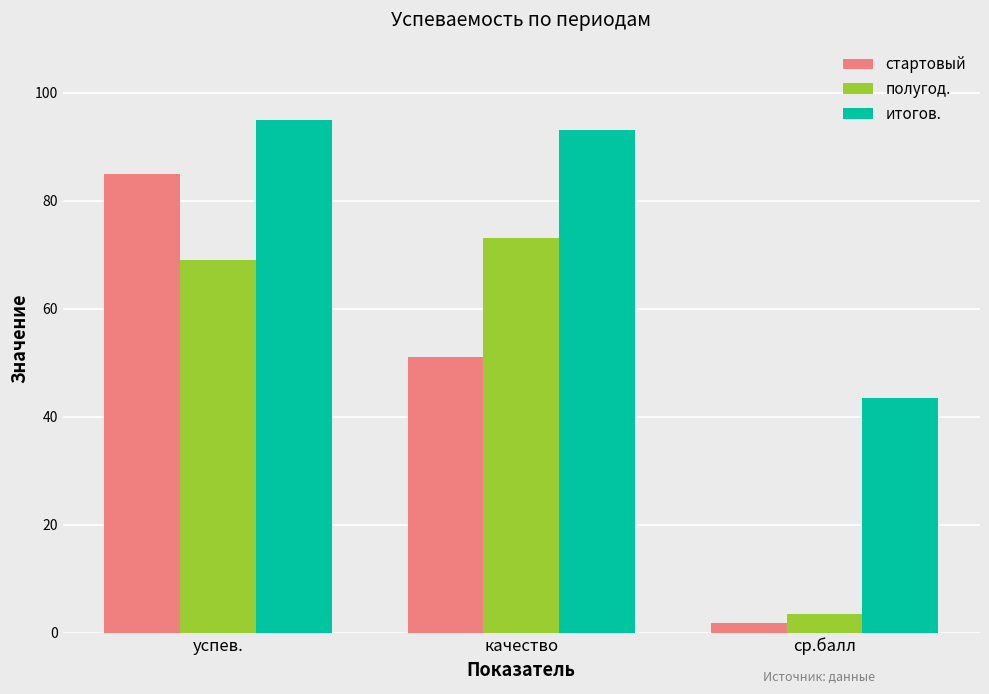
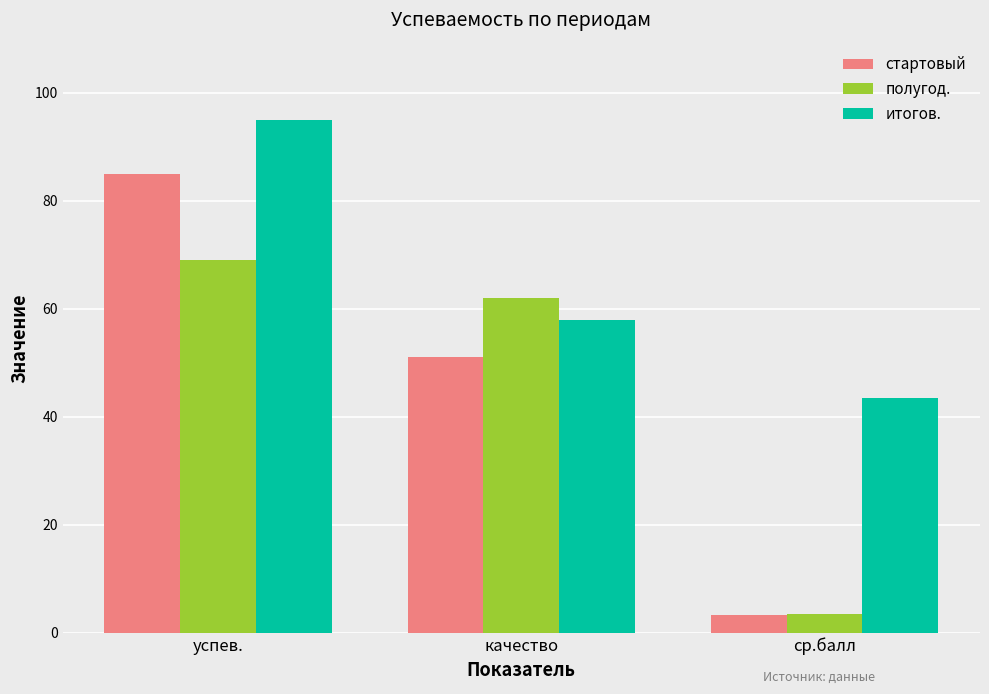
  {
    "стартовый": {
      "успев.": 85,
      "качество": 51,
-     "ср.балл": 2
+     "ср.балл": 3
    },
    "полугод.": {
      "успев.": 69,
-     "качество": 73,
+     "качество": 62,
      "ср.балл": 3
    },
    "итогов.": {
      "успев.": 95,
-     "качество": 93,
+     "качество": 58,
      "ср.балл": 43
    }
  }
